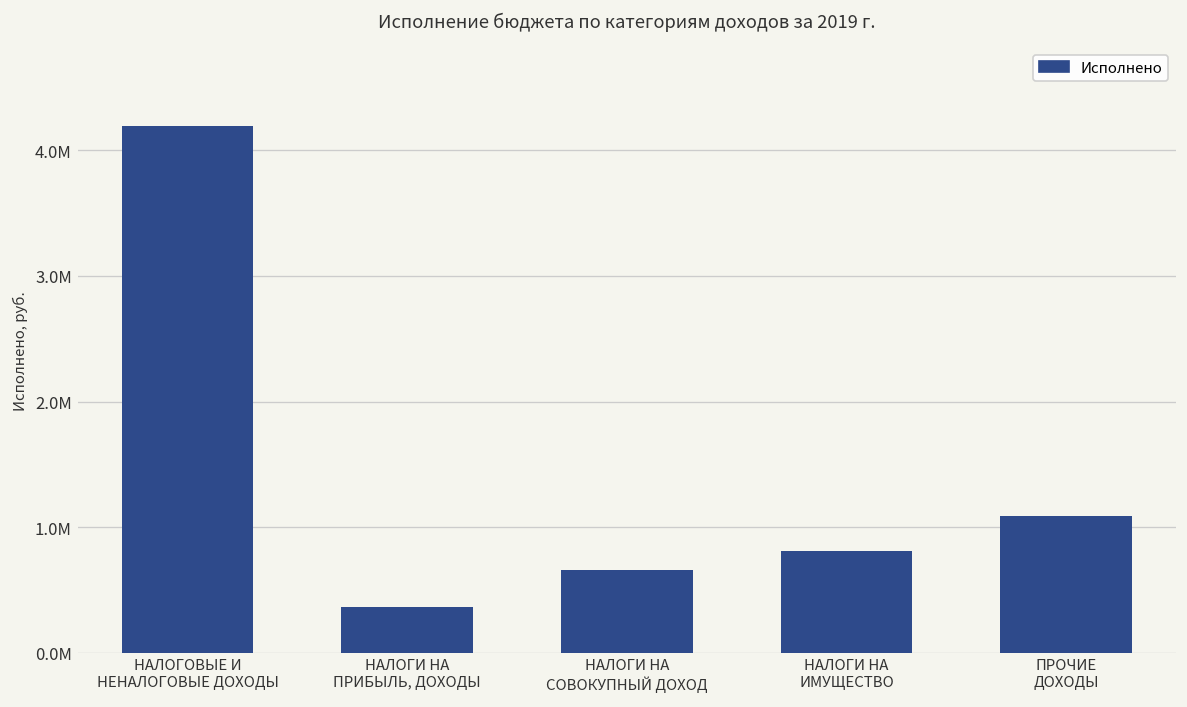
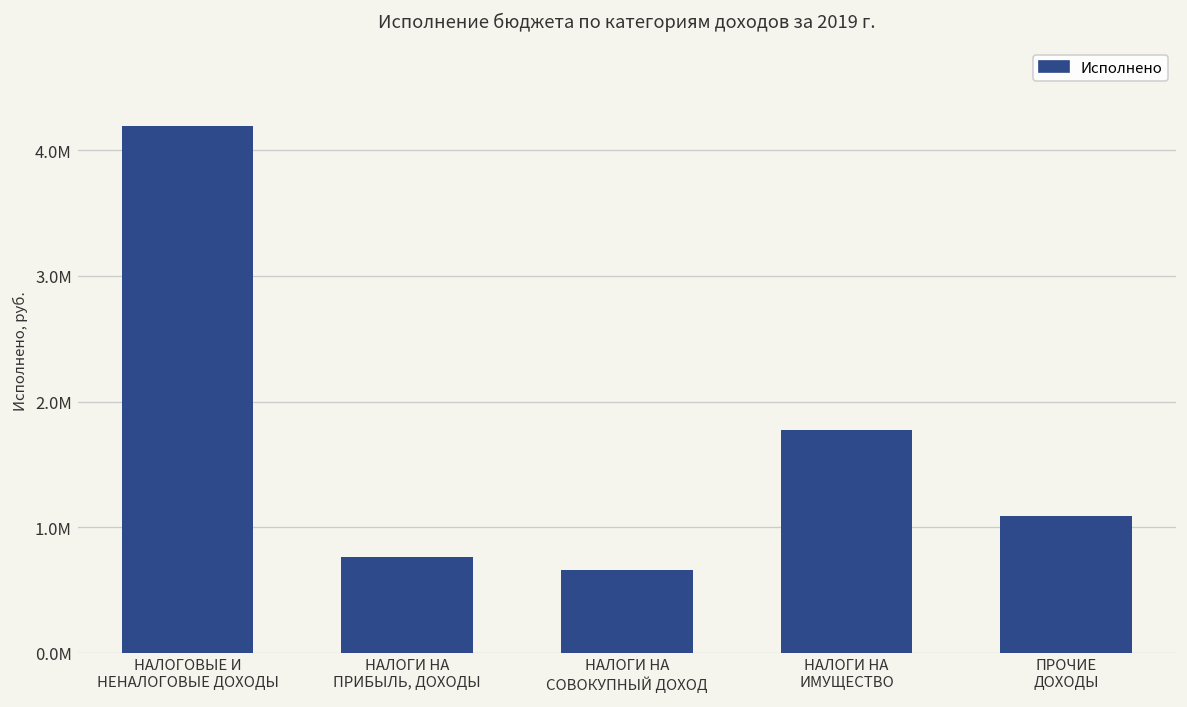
  {
    "НАЛОГОВЫЕ И НЕНАЛОГОВЫЕ ДОХОДЫ": 4190000,
-   "НАЛОГИ НА ПРИБЫЛЬ, ДОХОДЫ": 370000,
+   "НАЛОГИ НА ПРИБЫЛЬ, ДОХОДЫ": 760000,
    "НАЛОГИ НА СОВОКУПНЫЙ ДОХОД": 660000,
-   "НАЛОГИ НА ИМУЩЕСТВО": 810000,
+   "НАЛОГИ НА ИМУЩЕСТВО": 1770000,
    "ПРОЧИЕ ДОХОДЫ": 1090000
  }
